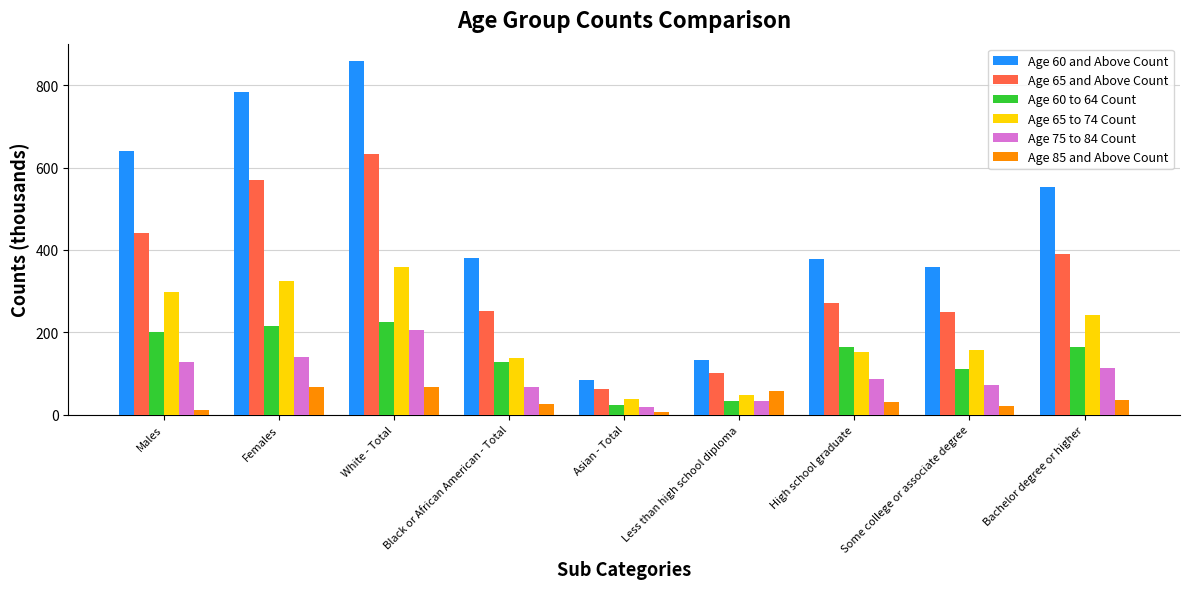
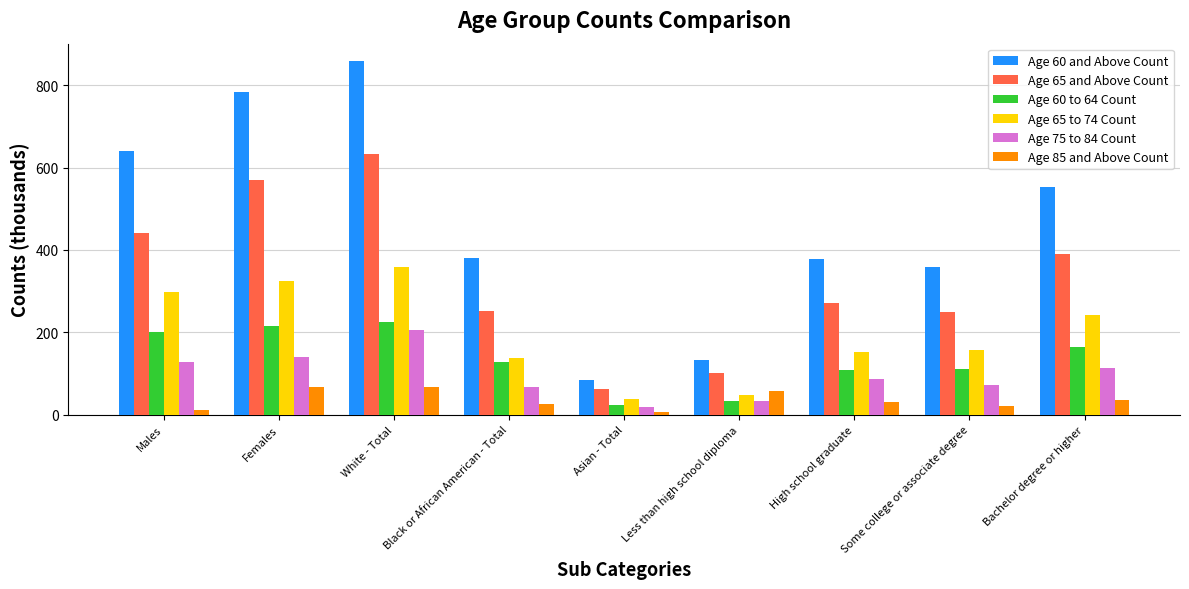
  {
    "Age 60 and Above Count": {
      "Males": 640,
      "Females": 780,
      "White - Total": 860,
      "Black or African American - Total": 380,
      "Asian - Total": 80,
      "Less than high school diploma": 130,
      "High school graduate": 380,
      "Some college or associate degree": 360,
      "Bachelor degree or higher": 550
    },
    "Age 65 and Above Count": {
      "Males": 440,
      "Females": 570,
      "White - Total": 630,
      "Black or African American - Total": 250,
      "Asian - Total": 60,
      "Less than high school diploma": 100,
      "High school graduate": 270,
      "Some college or associate degree": 250,
      "Bachelor degree or higher": 390
    },
    "Age 60 to 64 Count": {
      "Males": 200,
      "Females": 210,
      "White - Total": 230,
      "Black or African American - Total": 130,
      "Asian - Total": 20,
      "Less than high school diploma": 30,
-     "High school graduate": 160,
+     "High school graduate": 110,
      "Some college or associate degree": 110,
      "Bachelor degree or higher": 160
    },
    "Age 65 to 74 Count": {
      "Males": 300,
      "Females": 320,
      "White - Total": 360,
      "Black or African American - Total": 140,
      "Asian - Total": 40,
      "Less than high school diploma": 50,
      "High school graduate": 150,
      "Some college or associate degree": 160,
      "Bachelor degree or higher": 240
    },
    "Age 75 to 84 Count": {
      "Males": 130,
      "Females": 140,
      "White - Total": 210,
      "Black or African American - Total": 70,
      "Asian - Total": 20,
      "Less than high school diploma": 30,
      "High school graduate": 90,
      "Some college or associate degree": 70,
      "Bachelor degree or higher": 110
    },
    "Age 85 and Above Count": {
      "Males": 10,
      "Females": 70,
      "White - Total": 70,
      "Black or African American - Total": 30,
      "Asian - Total": 10,
      "Less than high school diploma": 60,
      "High school graduate": 30,
      "Some college or associate degree": 20,
      "Bachelor degree or higher": 40
    }
  }
